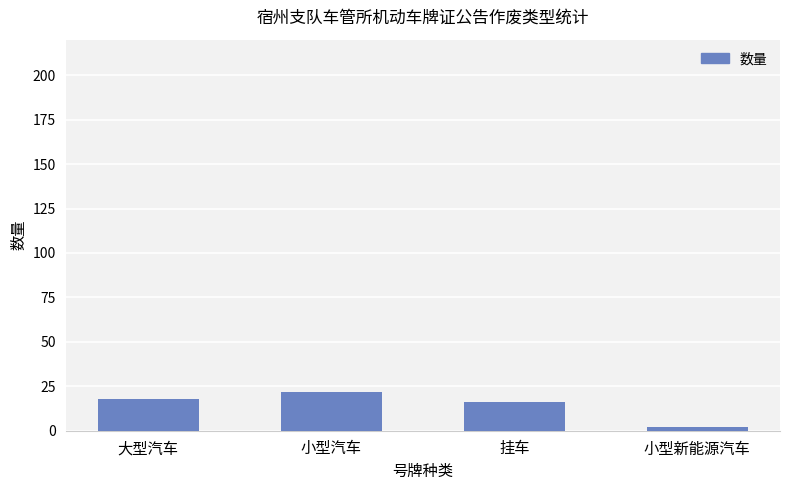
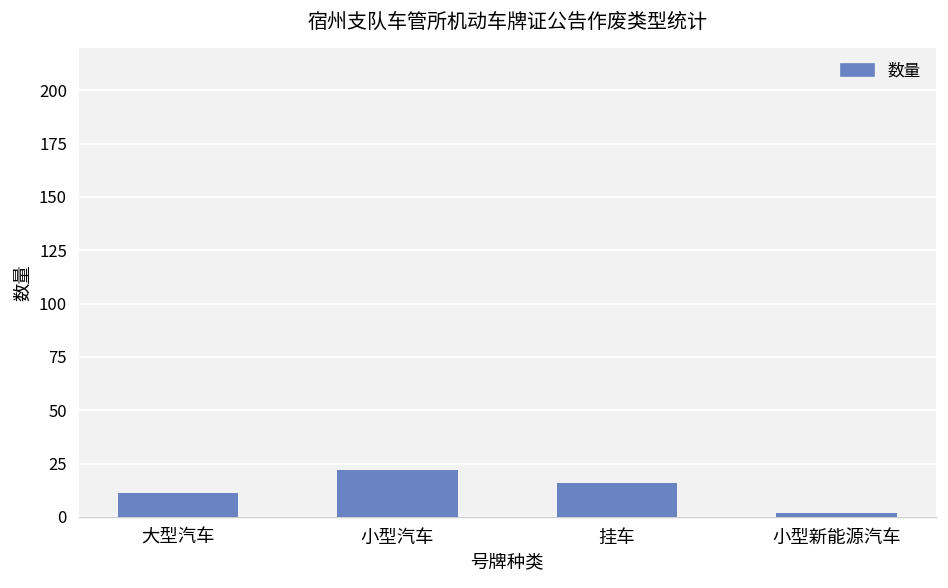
  {
-   "大型汽车": 18,
+   "大型汽车": 11,
    "小型汽车": 22,
    "挂车": 16,
    "小型新能源汽车": 2
  }
